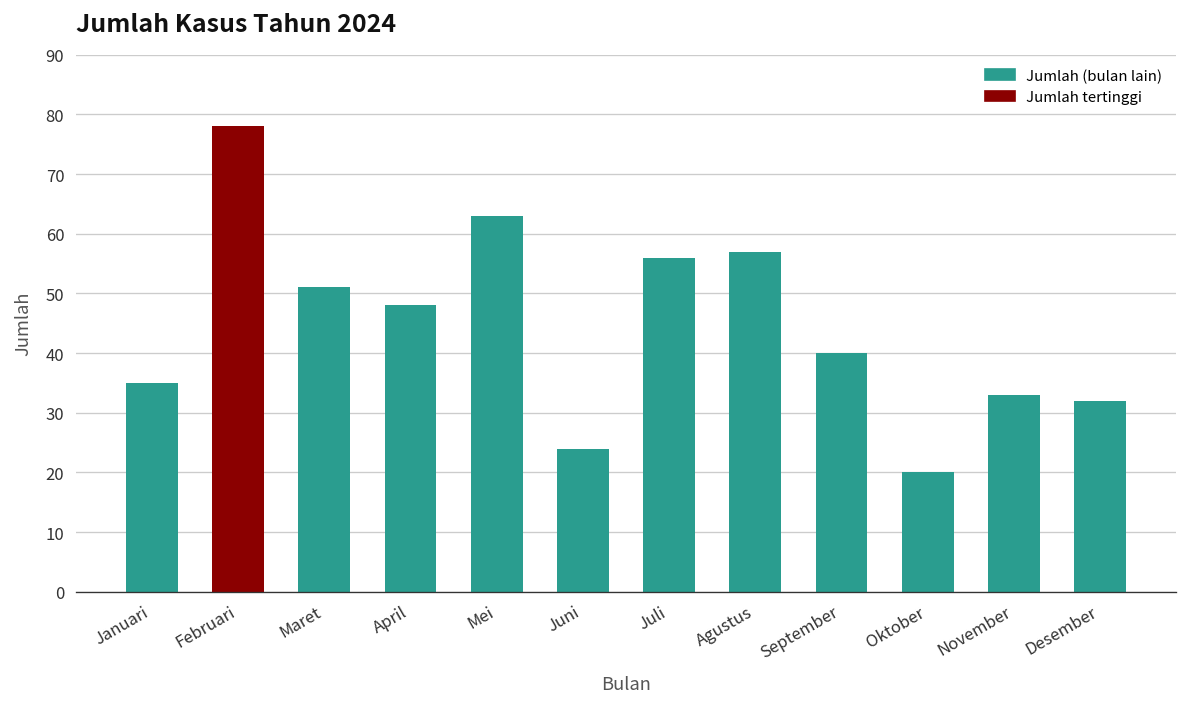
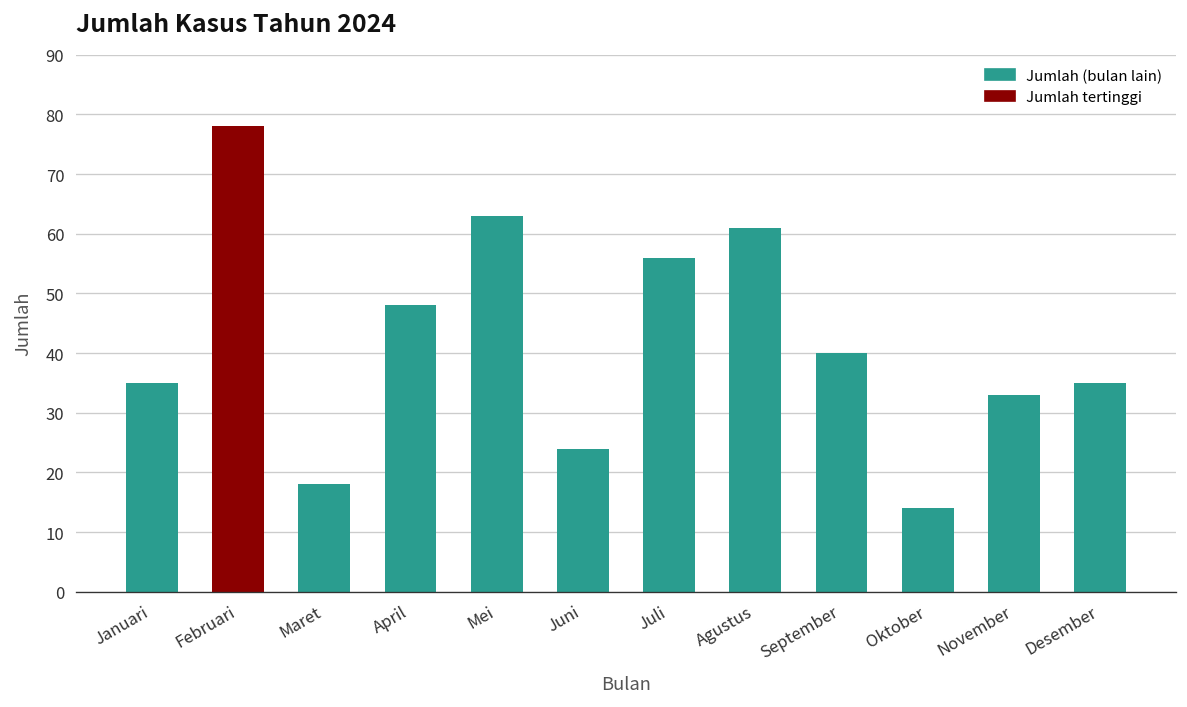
  {
    "Januari": 35,
    "Februari": 78,
-   "Maret": 51,
+   "Maret": 18,
    "April": 48,
    "Mei": 63,
    "Juni": 24,
    "Juli": 56,
-   "Agustus": 57,
+   "Agustus": 61,
    "September": 40,
-   "Oktober": 20,
+   "Oktober": 14,
    "November": 33,
-   "Desember": 32
+   "Desember": 35
  }
